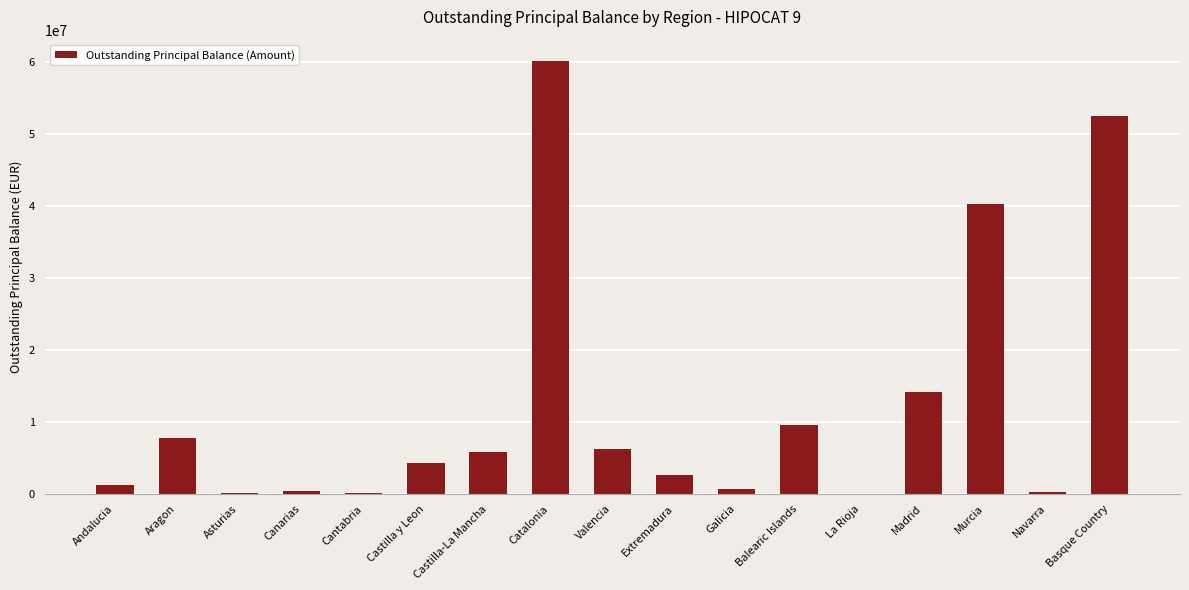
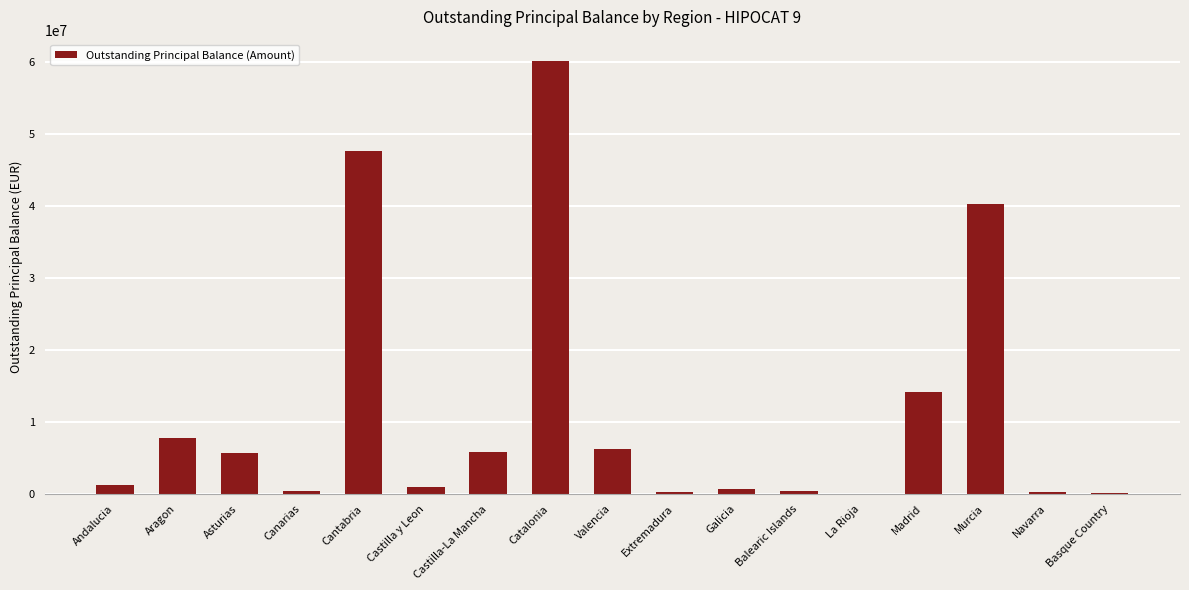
  {
    "Andalucia": 1000000,
    "Aragon": 8000000,
-   "Asturias": 0,
+   "Asturias": 6000000,
    "Canarias": 0,
-   "Cantabria": 0,
-   "Castilla y Leon": 4000000,
+   "Cantabria": 48000000,
+   "Castilla y Leon": 1000000,
    "Castilla-La Mancha": 6000000,
    "Catalonia": 60000000,
    "Valencia": 6000000,
-   "Extremadura": 3000000,
+   "Extremadura": 0,
    "Galicia": 1000000,
-   "Balearic Islands": 10000000,
+   "Balearic Islands": 0,
    "Madrid": 14000000,
    "Murcia": 40000000,
    "Navarra": 0,
-   "Basque Country": 52000000
+   "Basque Country": 0
  }
